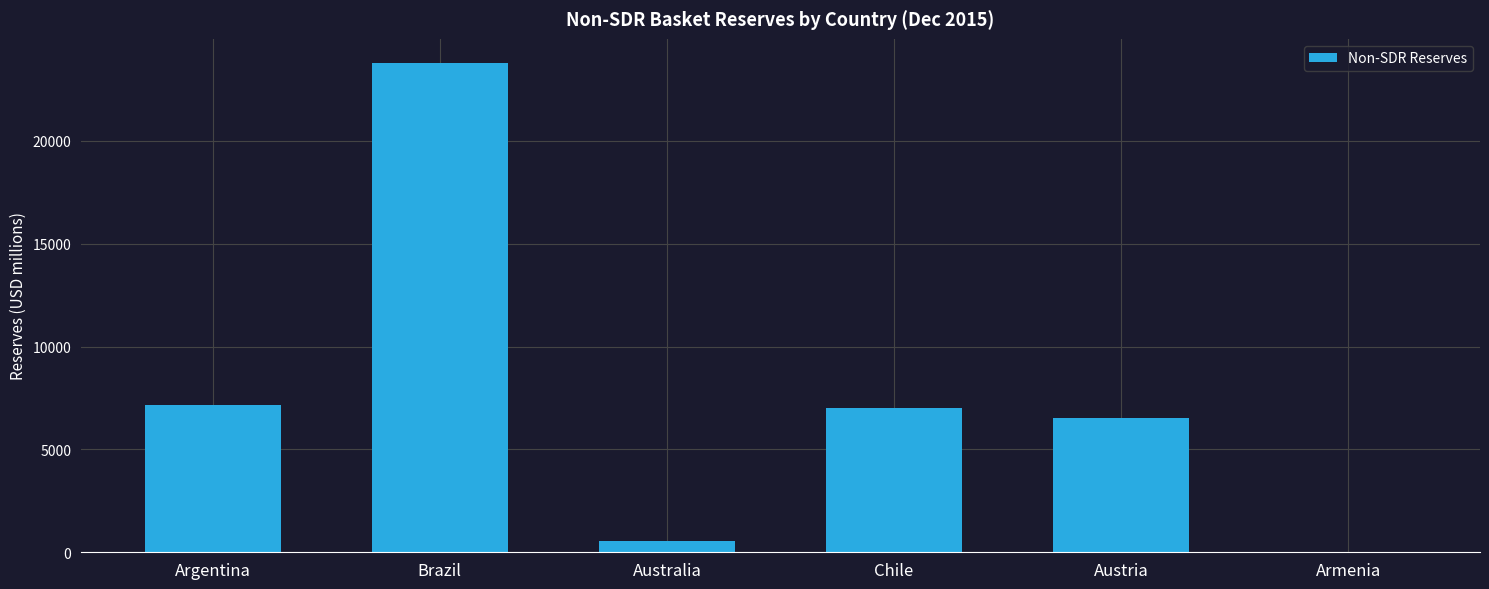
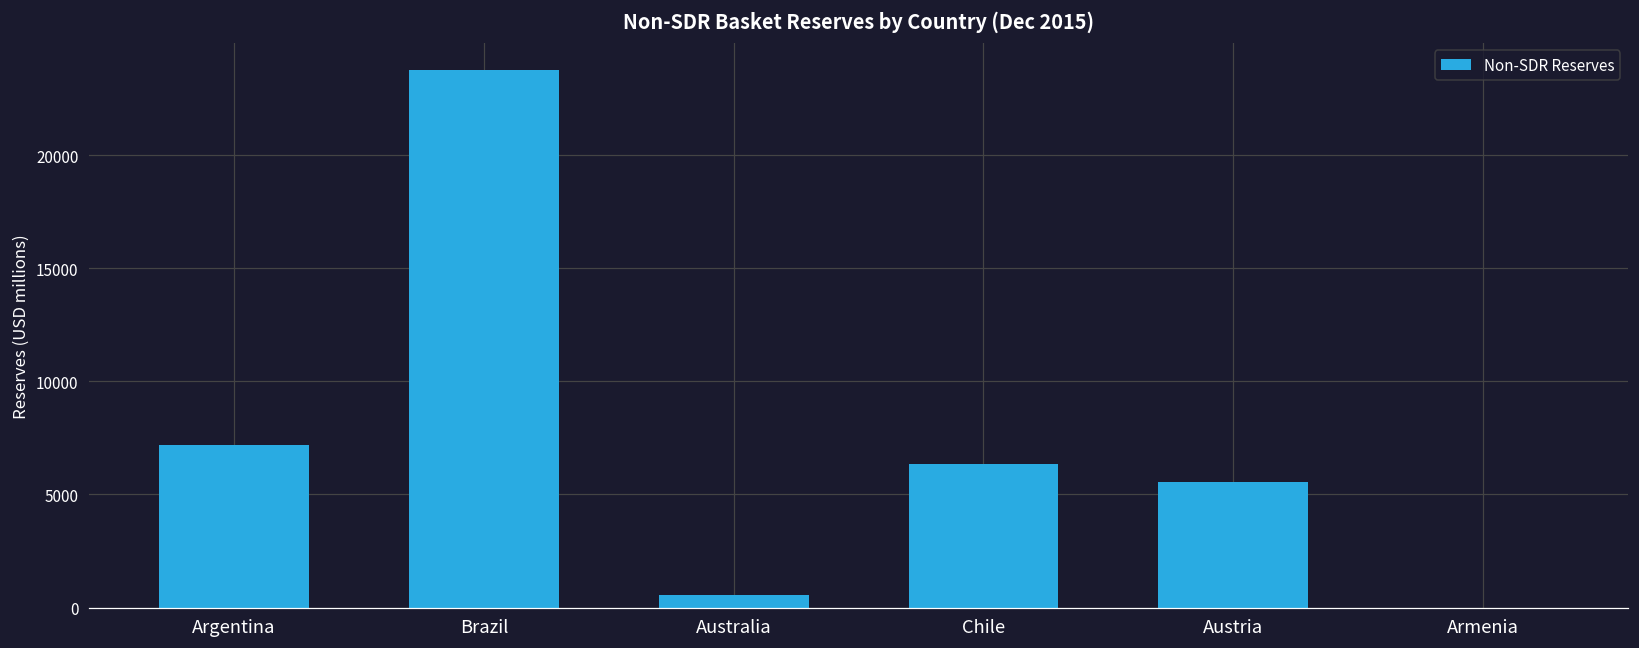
  {
    "Argentina": 7200,
    "Brazil": 23800,
    "Australia": 500,
-   "Chile": 7000,
-   "Austria": 6500
+   "Chile": 6400,
+   "Austria": 5600
  }
